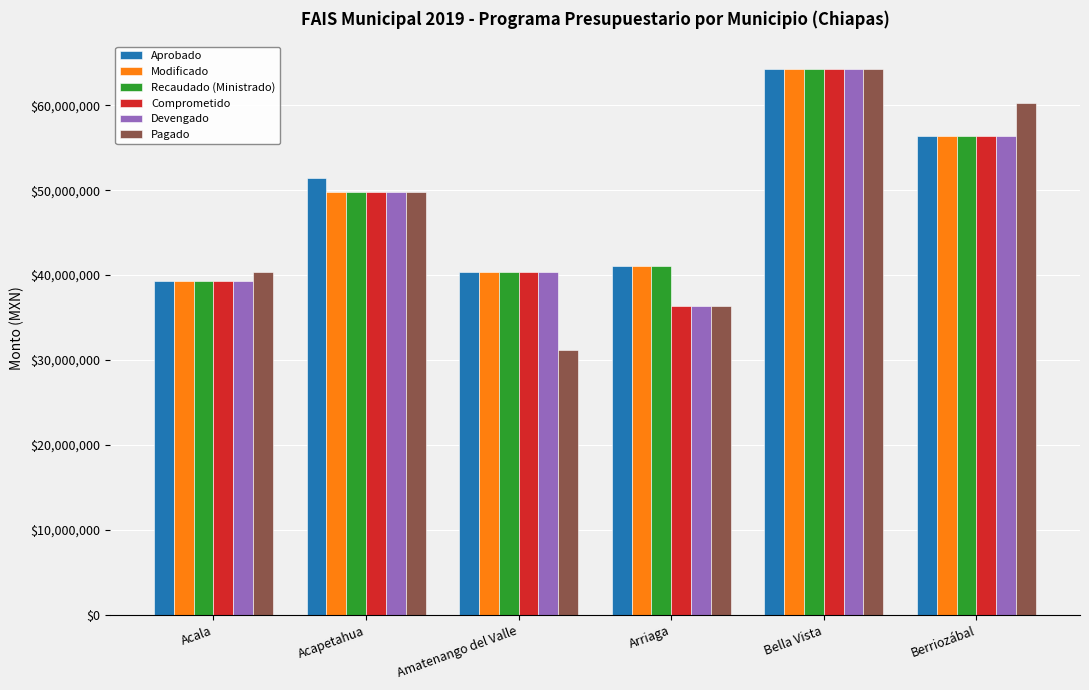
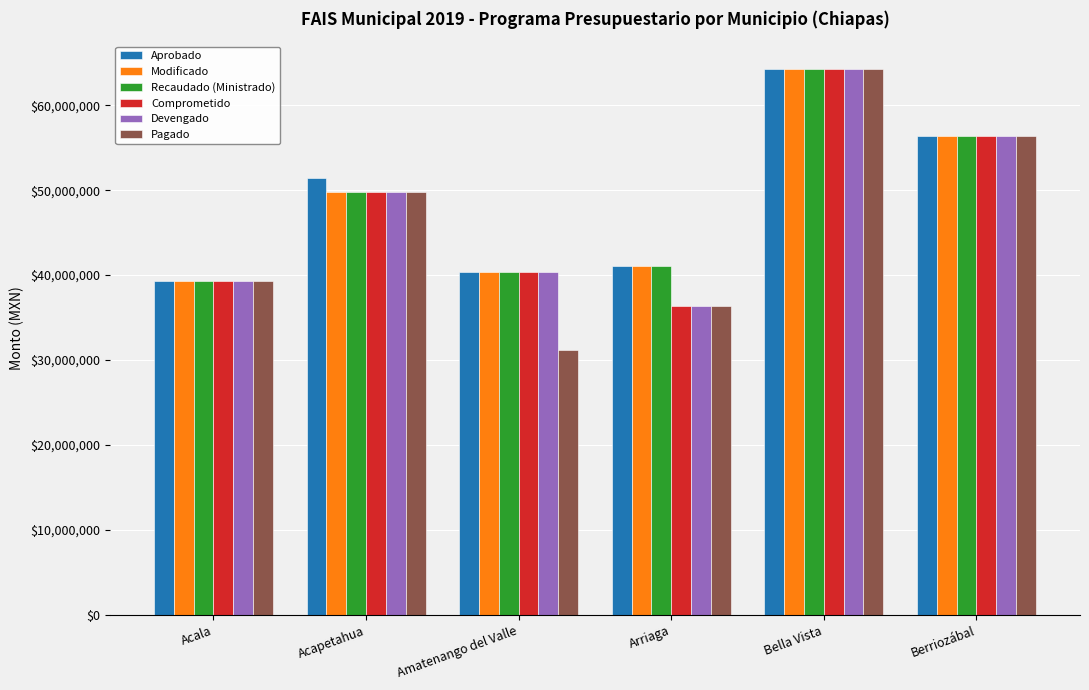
  {
    "Aprobado": {
      "Acala": "$39,000,000",
      "Acapetahua": "$51,000,000",
      "Amatenango del Valle": "$40,000,000",
      "Arriaga": "$41,000,000",
      "Bella Vista": "$64,000,000",
      "Berriozábal": "$56,000,000"
    },
    "Modificado": {
      "Acala": "$39,000,000",
      "Acapetahua": "$50,000,000",
      "Amatenango del Valle": "$40,000,000",
      "Arriaga": "$41,000,000",
      "Bella Vista": "$64,000,000",
      "Berriozábal": "$56,000,000"
    },
    "Recaudado (Ministrado)": {
      "Acala": "$39,000,000",
      "Acapetahua": "$50,000,000",
      "Amatenango del Valle": "$40,000,000",
      "Arriaga": "$41,000,000",
      "Bella Vista": "$64,000,000",
      "Berriozábal": "$56,000,000"
    },
    "Comprometido": {
      "Acala": "$39,000,000",
      "Acapetahua": "$50,000,000",
      "Amatenango del Valle": "$40,000,000",
      "Arriaga": "$36,000,000",
      "Bella Vista": "$64,000,000",
      "Berriozábal": "$56,000,000"
    },
    "Devengado": {
      "Acala": "$39,000,000",
      "Acapetahua": "$50,000,000",
      "Amatenango del Valle": "$40,000,000",
      "Arriaga": "$36,000,000",
      "Bella Vista": "$64,000,000",
      "Berriozábal": "$56,000,000"
    },
    "Pagado": {
-     "Acala": "$40,000,000",
+     "Acala": "$39,000,000",
      "Acapetahua": "$50,000,000",
      "Amatenango del Valle": "$31,000,000",
      "Arriaga": "$36,000,000",
      "Bella Vista": "$64,000,000",
-     "Berriozábal": "$60,000,000"
+     "Berriozábal": "$56,000,000"
    }
  }
